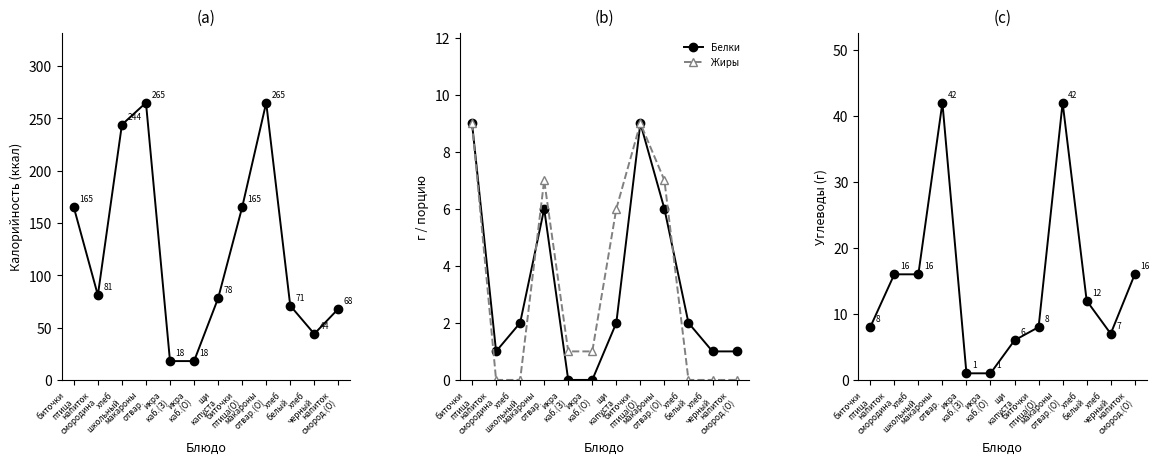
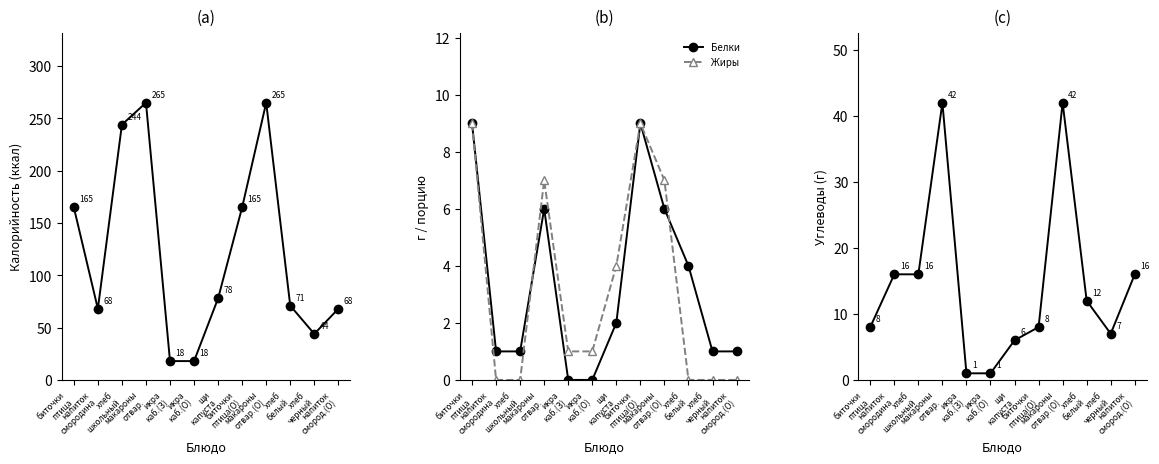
  {
    "(a)": {
      "биточки птица": 165,
-     "напиток смородина": 81,
+     "напиток смородина": 68,
      "хлеб школьный": 244,
      "макароны отвар.": 265,
      "икра каб.(З)": 18,
      "икра каб.(О)": 18,
      "щи капуста": 78,
      "биточки птица(О)": 165,
      "макароны отвар.(О)": 265,
      "хлеб белый": 71,
      "хлеб черный": 44,
      "напиток смород.(О)": 68
    },
    "(b)": {
      "Белки": {
        "напиток смородина": 1,
-       "хлеб школьный": 2,
+       "хлеб школьный": 1,
        "макароны отвар.": 6,
        "икра каб.(З)": 0,
        "икра каб.(О)": 0,
        "щи капуста": 2,
        "макароны отвар.(О)": 6,
-       "хлеб белый": 2,
+       "хлеб белый": 4,
        "хлеб черный": 1,
        "напиток смород.(О)": 1
      },
      "Жиры": {
        "напиток смородина": 0,
        "хлеб школьный": 0,
        "макароны отвар.": 7,
        "икра каб.(З)": 1,
        "икра каб.(О)": 1,
-       "щи капуста": 6,
+       "щи капуста": 4,
        "макароны отвар.(О)": 7,
        "хлеб белый": 0,
        "хлеб черный": 0,
        "напиток смород.(О)": 0
      }
    },
    "(c)": {
      "биточки птица": 8,
      "напиток смородина": 16,
      "хлеб школьный": 16,
      "макароны отвар.": 42,
      "икра каб.(З)": 1,
      "икра каб.(О)": 1,
      "щи капуста": 6,
      "биточки птица(О)": 8,
      "макароны отвар.(О)": 42,
      "хлеб белый": 12,
      "хлеб черный": 7,
      "напиток смород.(О)": 16
    }
  }
